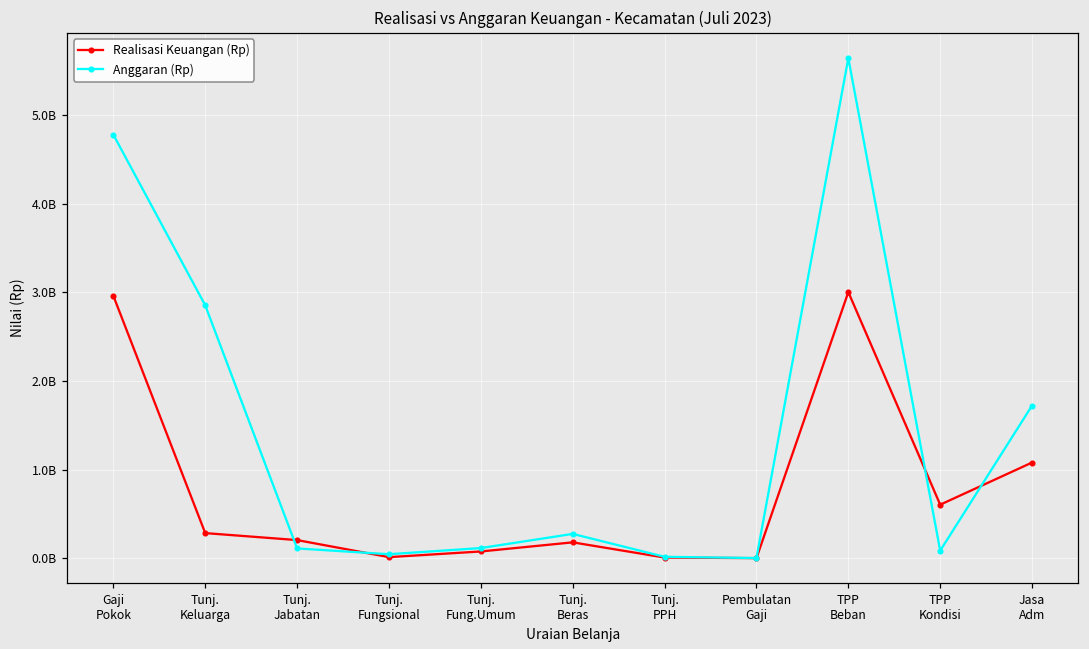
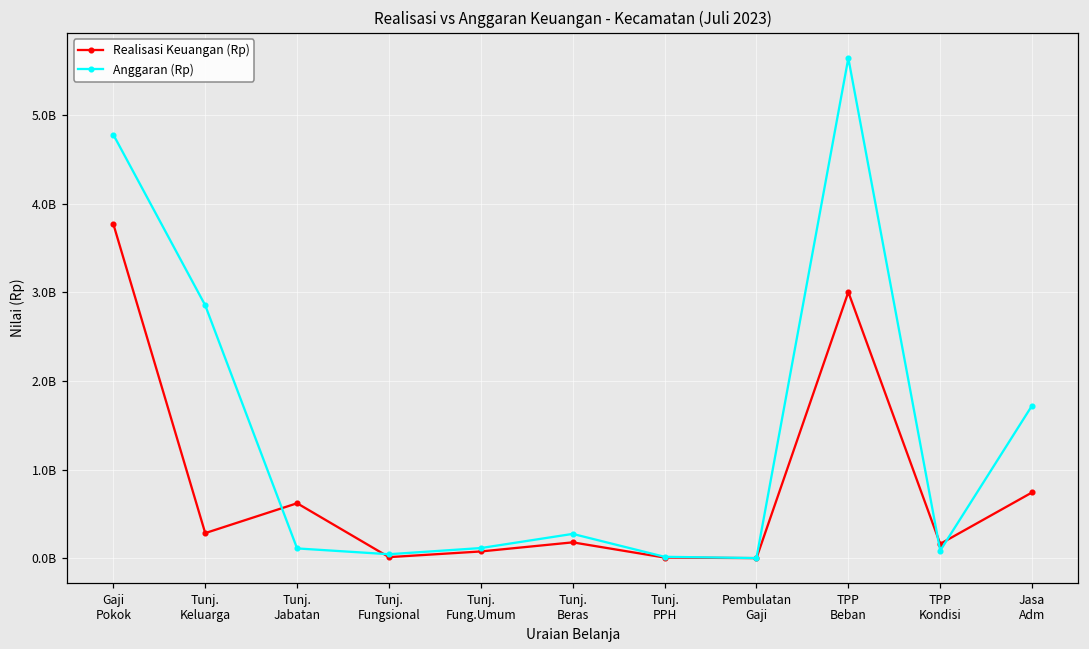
  {
    "Realisasi Keuangan (Rp)": {
-     "Gaji Pokok": 3000000000,
+     "Gaji Pokok": 3800000000,
      "Tunj. Keluarga": 300000000,
-     "Tunj. Jabatan": 200000000,
+     "Tunj. Jabatan": 600000000,
      "Tunj. Fungsional": 0,
      "Tunj. Fung.Umum": 100000000,
      "Tunj. Beras": 200000000,
      "TPP Beban": 3000000000,
-     "TPP Kondisi": 600000000,
-     "Jasa Adm": 1100000000
+     "TPP Kondisi": 200000000,
+     "Jasa Adm": 700000000
    },
    "Anggaran (Rp)": {
      "Gaji Pokok": 4800000000,
      "Tunj. Keluarga": 2900000000,
      "Tunj. Jabatan": 100000000,
      "Tunj. Fungsional": 0,
      "Tunj. Fung.Umum": 100000000,
      "Tunj. Beras": 300000000,
      "TPP Beban": 5600000000,
      "TPP Kondisi": 100000000,
      "Jasa Adm": 1700000000
    }
  }
